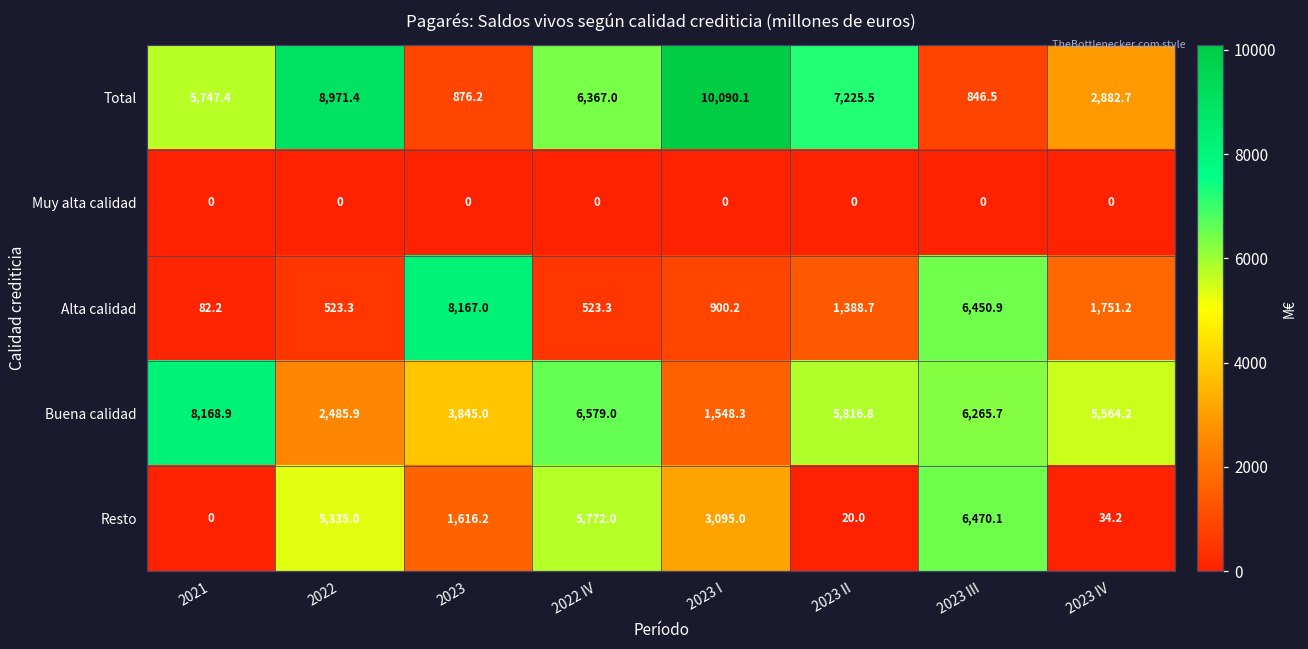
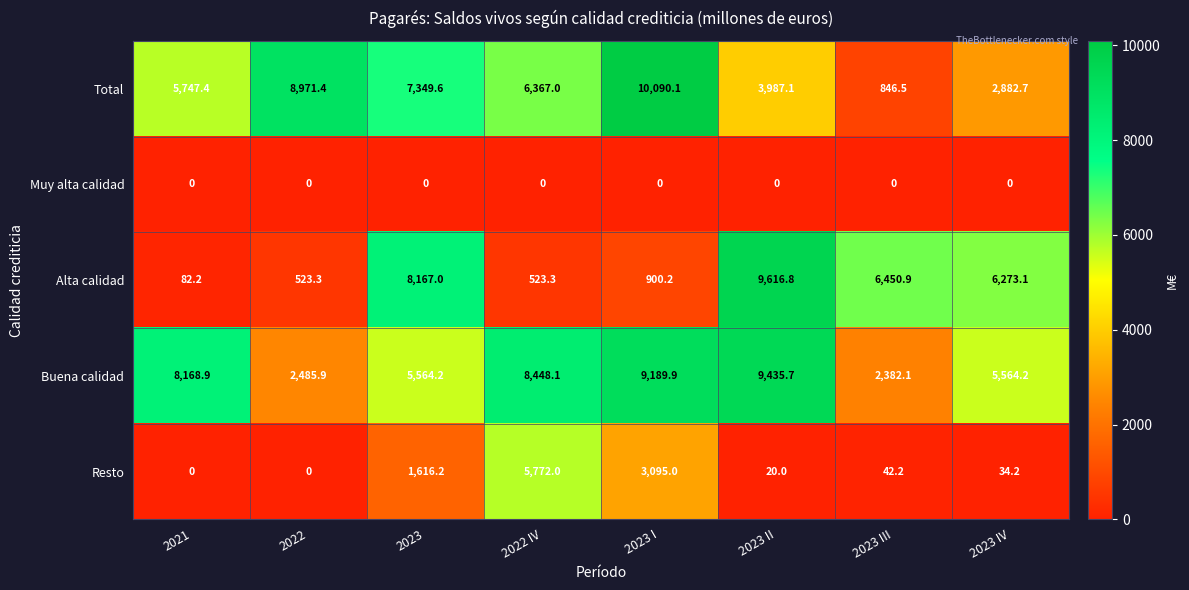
  {
    "Total": {
      "2021": "5,747.4",
      "2022": "8,971.4",
-     "2023": "876.2",
+     "2023": "7,349.6",
      "2022 IV": "6,367.0",
      "2023 I": "10,090.1",
-     "2023 II": "7,225.5",
+     "2023 II": "3,987.1",
      "2023 III": "846.5"
    },
    "Muy alta calidad": {
      "2021": "0",
      "2022": "0",
      "2023": "0",
      "2022 IV": "0",
      "2023 I": "0",
      "2023 II": "0",
      "2023 III": "0",
      "2023 IV": "0"
    },
    "Alta calidad": {
      "2021": "82.2",
      "2022": "523.3",
      "2023": "8,167.0",
      "2022 IV": "523.3",
      "2023 I": "900.2",
-     "2023 II": "1,388.7",
+     "2023 II": "9,616.8",
      "2023 III": "6,450.9",
-     "2023 IV": "1,751.2"
+     "2023 IV": "6,273.1"
    },
    "Buena calidad": {
      "2021": "8,168.9",
      "2022": "2,485.9",
-     "2023": "3,845.0",
-     "2022 IV": "6,579.0",
-     "2023 I": "1,548.3",
-     "2023 II": "5,816.8",
-     "2023 III": "6,265.7",
+     "2023": "5,564.2",
+     "2022 IV": "8,448.1",
+     "2023 I": "9,189.9",
+     "2023 II": "9,435.7",
+     "2023 III": "2,382.1",
      "2023 IV": "5,564.2"
    },
    "Resto": {
      "2021": "0",
-     "2022": "5,335.0",
+     "2022": "0",
      "2023": "1,616.2",
      "2022 IV": "5,772.0",
      "2023 I": "3,095.0",
      "2023 II": "20.0",
-     "2023 III": "6,470.1",
+     "2023 III": "42.2",
      "2023 IV": "34.2"
    }
  }
